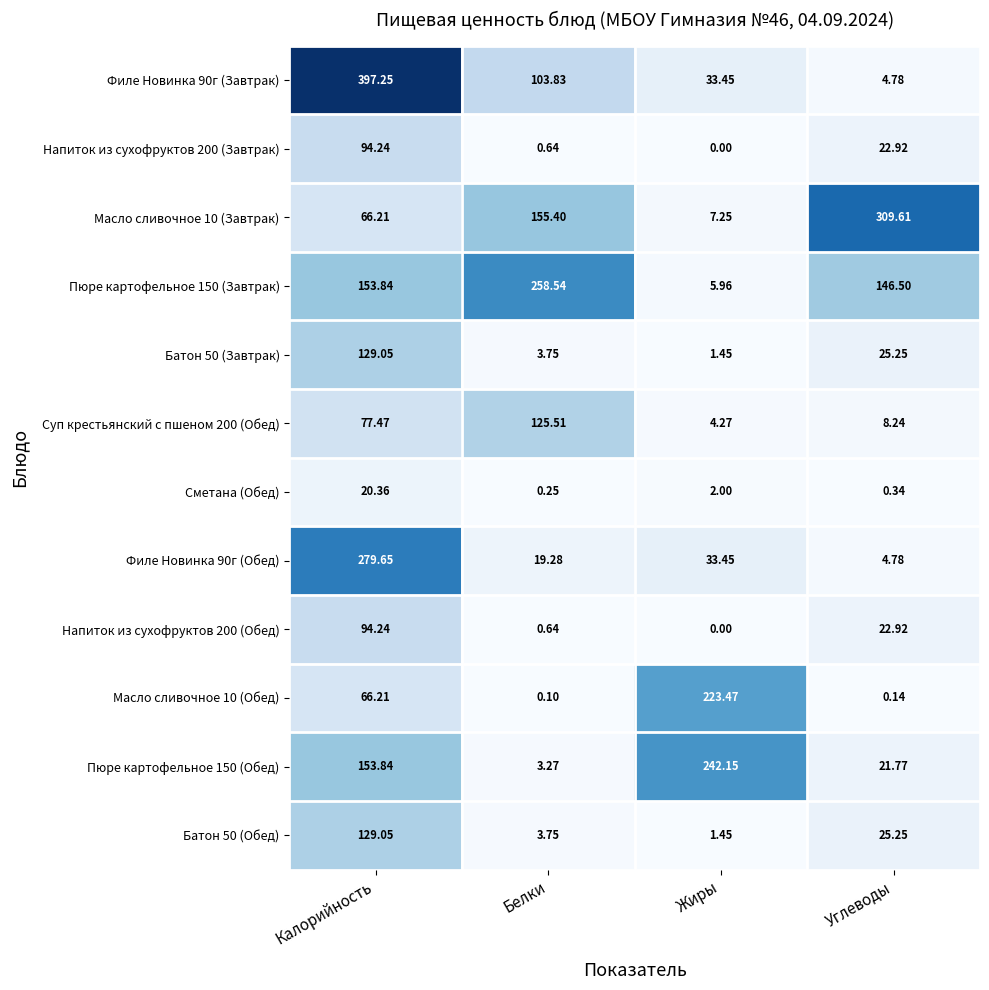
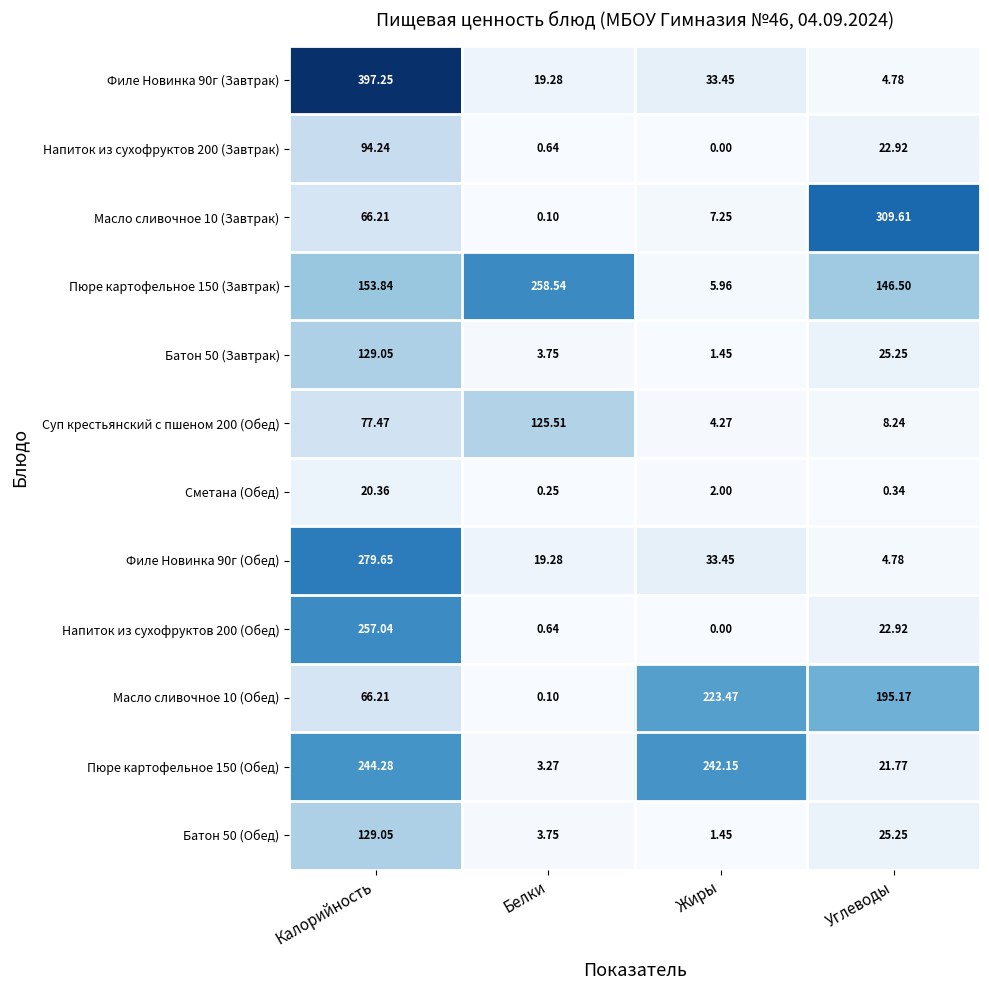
  {
    "Филе Новинка 90г (Завтрак)": {
      "Калорийность": 397.25,
-     "Белки": 103.83,
+     "Белки": 19.28,
      "Жиры": 33.45,
      "Углеводы": 4.78
    },
    "Напиток из сухофруктов 200 (Завтрак)": {
      "Калорийность": 94.24,
      "Белки": 0.64,
      "Жиры": 0.00,
      "Углеводы": 22.92
    },
    "Масло сливочное 10 (Завтрак)": {
      "Калорийность": 66.21,
-     "Белки": 155.40,
+     "Белки": 0.10,
      "Жиры": 7.25,
      "Углеводы": 309.61
    },
    "Пюре картофельное 150 (Завтрак)": {
      "Калорийность": 153.84,
      "Белки": 258.54,
      "Жиры": 5.96,
      "Углеводы": 146.50
    },
    "Батон 50 (Завтрак)": {
      "Калорийность": 129.05,
      "Белки": 3.75,
      "Жиры": 1.45,
      "Углеводы": 25.25
    },
    "Суп крестьянский с пшеном 200 (Обед)": {
      "Калорийность": 77.47,
      "Белки": 125.51,
      "Жиры": 4.27,
      "Углеводы": 8.24
    },
    "Сметана (Обед)": {
      "Калорийность": 20.36,
      "Белки": 0.25,
      "Жиры": 2.00,
      "Углеводы": 0.34
    },
    "Филе Новинка 90г (Обед)": {
      "Калорийность": 279.65,
      "Белки": 19.28,
      "Жиры": 33.45,
      "Углеводы": 4.78
    },
    "Напиток из сухофруктов 200 (Обед)": {
-     "Калорийность": 94.24,
+     "Калорийность": 257.04,
      "Белки": 0.64,
      "Жиры": 0.00,
      "Углеводы": 22.92
    },
    "Масло сливочное 10 (Обед)": {
      "Калорийность": 66.21,
      "Белки": 0.10,
      "Жиры": 223.47,
-     "Углеводы": 0.14
+     "Углеводы": 195.17
    },
    "Пюре картофельное 150 (Обед)": {
-     "Калорийность": 153.84,
+     "Калорийность": 244.28,
      "Белки": 3.27,
      "Жиры": 242.15,
      "Углеводы": 21.77
    },
    "Батон 50 (Обед)": {
      "Калорийность": 129.05,
      "Белки": 3.75,
      "Жиры": 1.45,
      "Углеводы": 25.25
    }
  }
